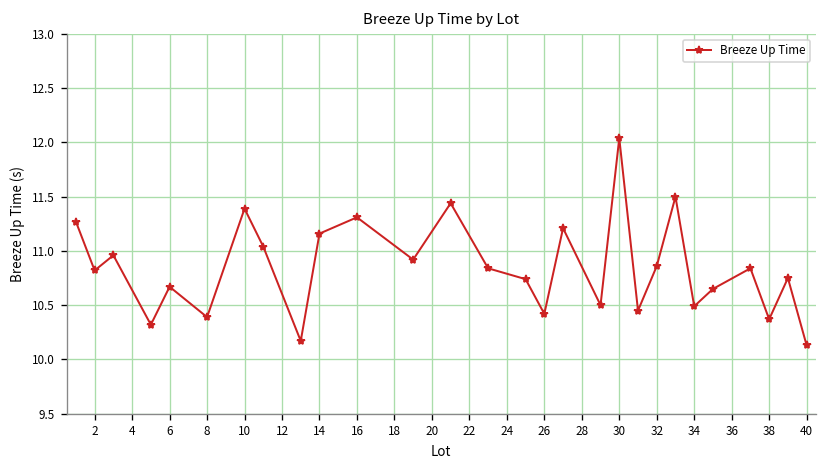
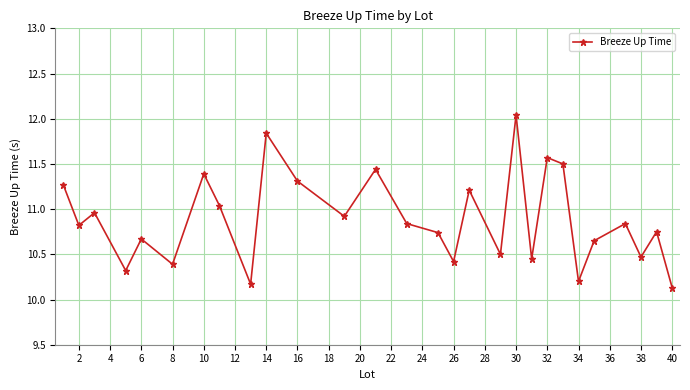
  {
    "2": 10.8,
    "6": 10.7,
    "8": 10.4,
    "10": 11.4,
-   "14": 11.2,
+   "14": 11.8,
    "16": 11.3,
    "26": 10.4,
    "30": 12.0,
-   "32": 10.9,
-   "34": 10.5,
-   "38": 10.4,
+   "32": 11.6,
+   "34": 10.2,
+   "38": 10.5,
    "40": 10.1
  }
